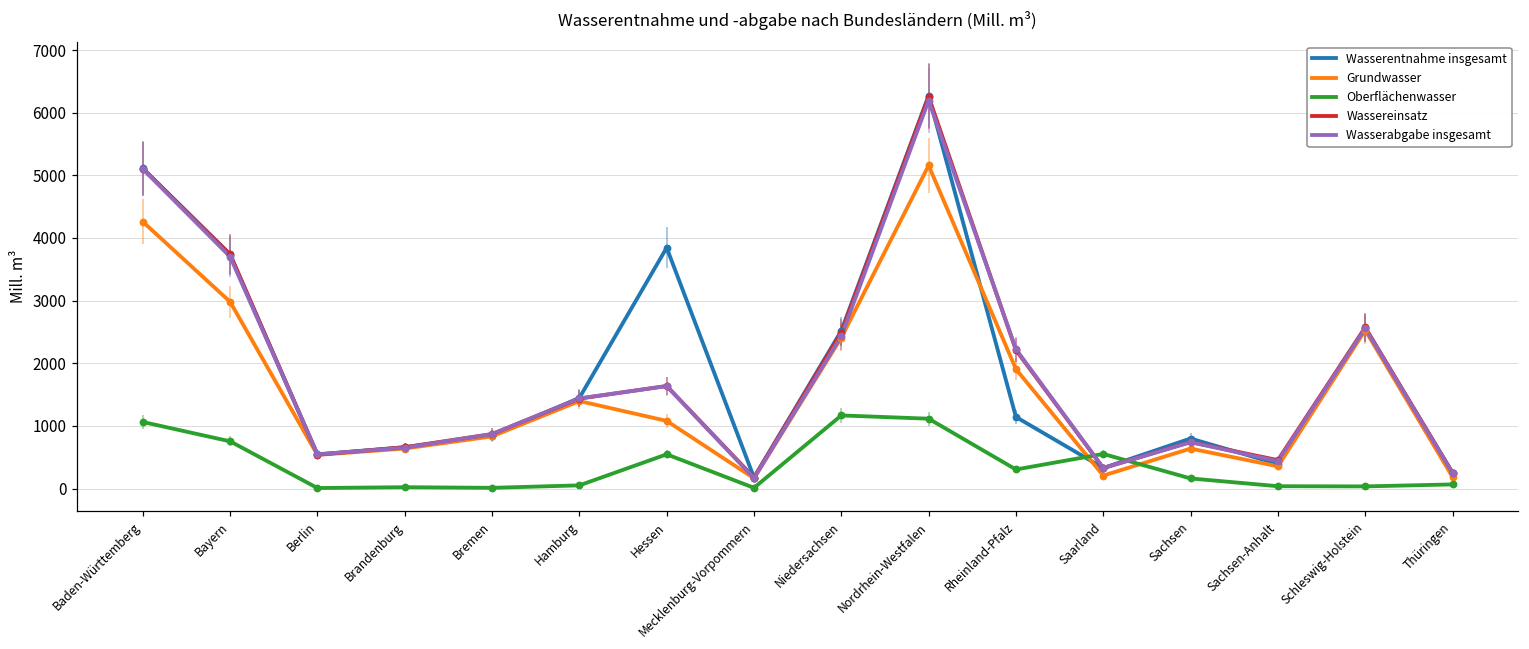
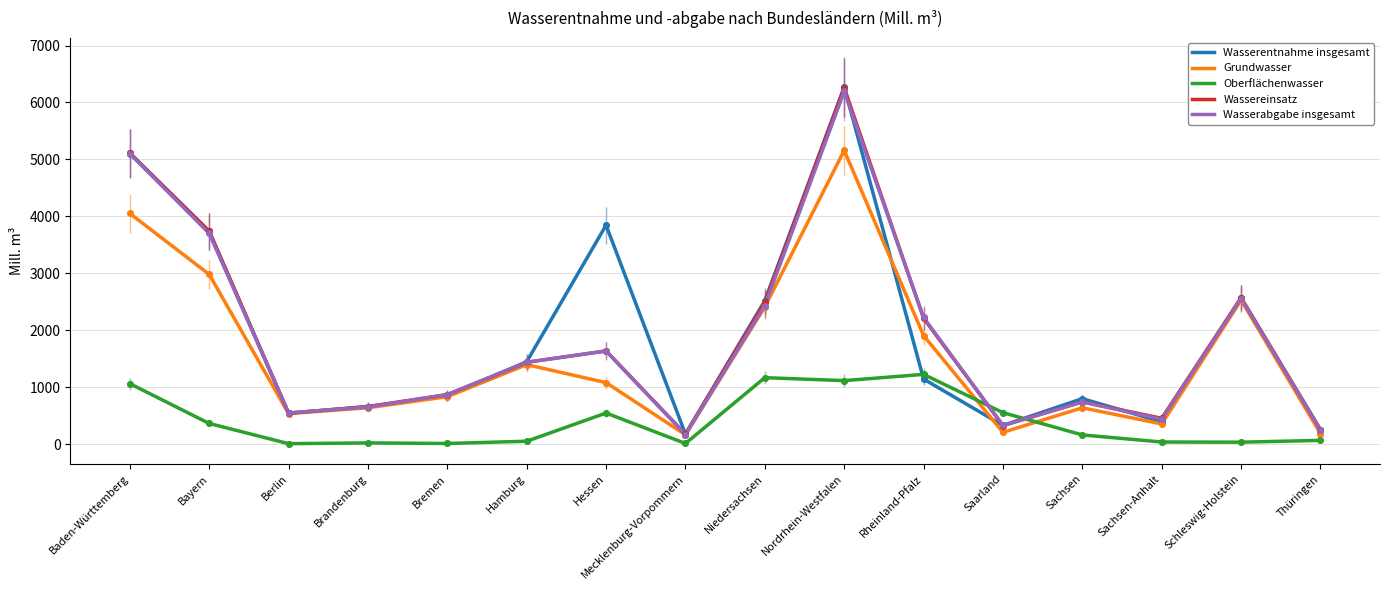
  {
    "Wasserentnahme insgesamt": {
      "Hessen": 3800,
      "Rheinland-Pfalz": 1100,
      "Sachsen": 800
    },
    "Grundwasser": {
-     "Baden-Württemberg": 4300,
+     "Baden-Württemberg": 4100,
      "Bayern": 3000,
      "Hessen": 1100,
      "Nordrhein-Westfalen": 5200,
      "Rheinland-Pfalz": 1900,
      "Saarland": 200,
      "Sachsen": 600,
      "Thüringen": 200
    },
    "Oberflächenwasser": {
      "Baden-Württemberg": 1100,
-     "Bayern": 800,
+     "Bayern": 400,
      "Berlin": 0,
      "Brandenburg": 0,
      "Bremen": 0,
      "Hamburg": 100,
      "Hessen": 500,
      "Mecklenburg-Vorpommern": 0,
      "Niedersachsen": 1200,
      "Nordrhein-Westfalen": 1100,
-     "Rheinland-Pfalz": 300,
+     "Rheinland-Pfalz": 1200,
      "Saarland": 600,
      "Sachsen": 200,
      "Sachsen-Anhalt": 0,
      "Schleswig-Holstein": 0,
      "Thüringen": 100
    },
    "Wasserabgabe insgesamt": {
      "Nordrhein-Westfalen": 6200
    }
  }
